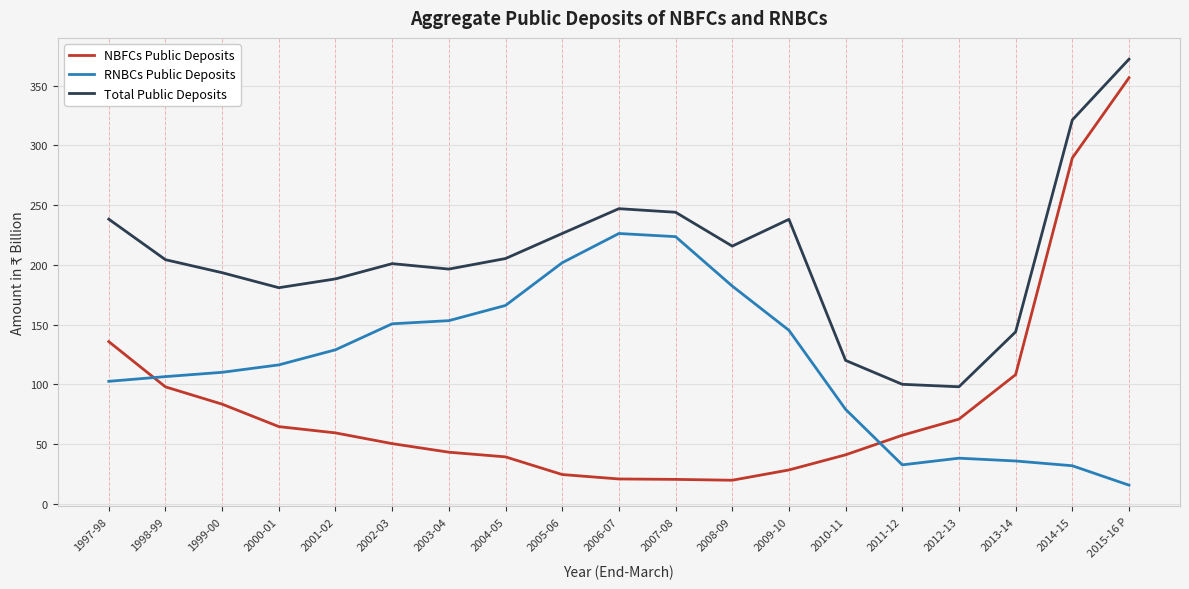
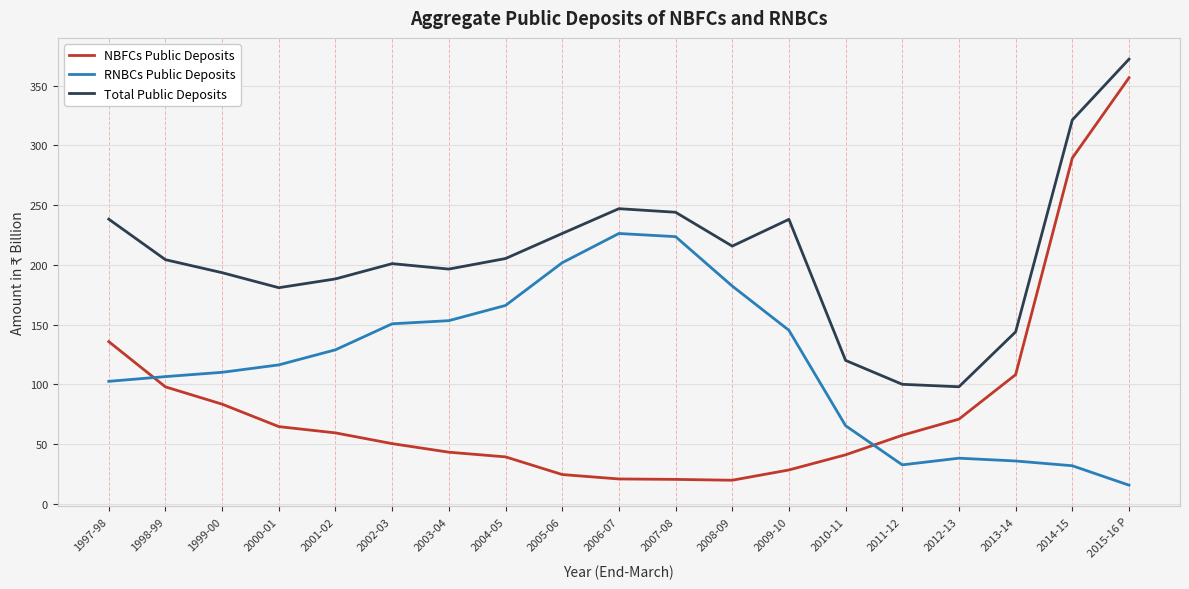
  {
    "NBFCs Public Deposits": {
      "1997-98": 136,
      "1998-99": 98,
      "1999-00": 83,
      "2000-01": 65,
      "2001-02": 59,
      "2002-03": 50,
      "2003-04": 43,
      "2004-05": 39,
      "2005-06": 24,
      "2006-07": 21,
      "2007-08": 20,
      "2008-09": 20,
      "2009-10": 28,
      "2010-11": 41,
      "2011-12": 57,
      "2012-13": 71,
      "2013-14": 108,
      "2014-15": 289,
      "2015-16 P": 357
    },
    "RNBCs Public Deposits": {
      "1997-98": 102,
      "1998-99": 106,
      "1999-00": 110,
      "2000-01": 116,
      "2001-02": 129,
      "2002-03": 151,
      "2003-04": 153,
      "2004-05": 166,
      "2005-06": 202,
      "2006-07": 226,
      "2007-08": 224,
      "2008-09": 182,
      "2009-10": 145,
-     "2010-11": 79,
+     "2010-11": 65,
      "2011-12": 33,
      "2012-13": 38,
      "2013-14": 36,
      "2014-15": 32,
      "2015-16 P": 16
    },
    "Total Public Deposits": {
      "1997-98": 238,
      "1998-99": 204,
      "1999-00": 193,
      "2000-01": 181,
      "2001-02": 188,
      "2002-03": 201,
      "2003-04": 196,
      "2004-05": 205,
      "2005-06": 226,
      "2006-07": 247,
      "2007-08": 244,
      "2008-09": 216,
      "2009-10": 238,
      "2010-11": 120,
      "2011-12": 100,
      "2012-13": 98,
      "2013-14": 144,
      "2014-15": 321,
      "2015-16 P": 372
    }
  }
